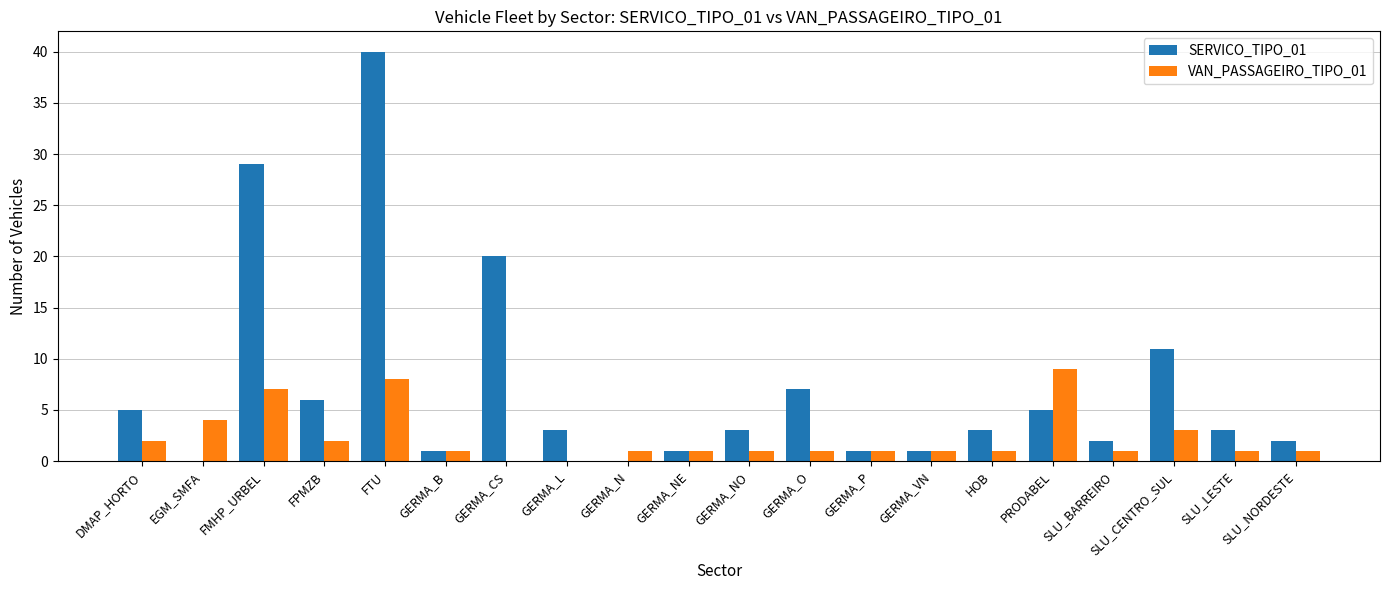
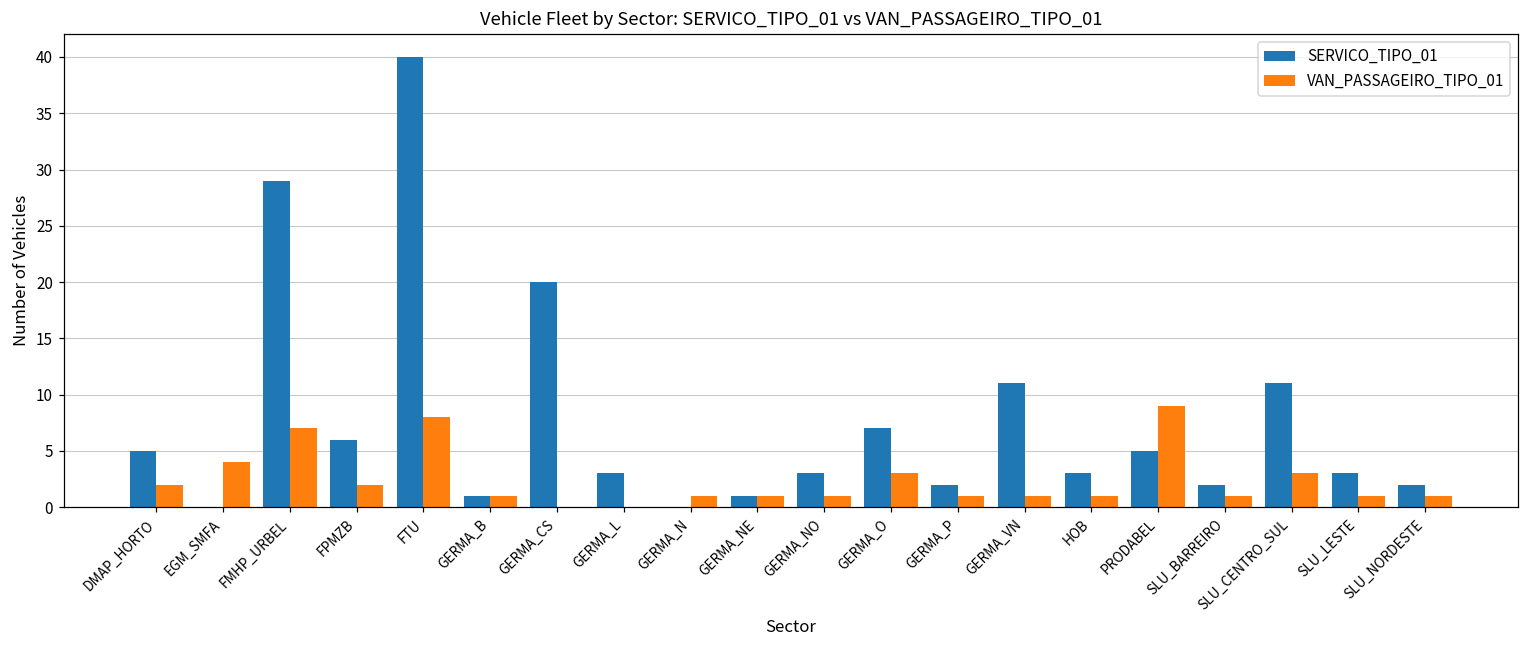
  {
    "SERVICO_TIPO_01": {
      "DMAP_HORTO": 5,
      "EGM_SMFA": 0,
      "FMHP_URBEL": 29,
      "FPMZB": 6,
      "FTU": 40,
      "GERMA_B": 1,
      "GERMA_CS": 20,
      "GERMA_L": 3,
      "GERMA_N": 0,
      "GERMA_NE": 1,
      "GERMA_NO": 3,
      "GERMA_O": 7,
-     "GERMA_P": 1,
-     "GERMA_VN": 1,
+     "GERMA_P": 2,
+     "GERMA_VN": 11,
      "HOB": 3,
      "PRODABEL": 5,
      "SLU_BARREIRO": 2,
      "SLU_CENTRO_SUL": 11,
      "SLU_LESTE": 3,
      "SLU_NORDESTE": 2
    },
    "VAN_PASSAGEIRO_TIPO_01": {
      "DMAP_HORTO": 2,
      "EGM_SMFA": 4,
      "FMHP_URBEL": 7,
      "FPMZB": 2,
      "FTU": 8,
      "GERMA_B": 1,
      "GERMA_CS": 0,
      "GERMA_L": 0,
      "GERMA_N": 1,
      "GERMA_NE": 1,
      "GERMA_NO": 1,
-     "GERMA_O": 1,
+     "GERMA_O": 3,
      "GERMA_P": 1,
      "GERMA_VN": 1,
      "HOB": 1,
      "PRODABEL": 9,
      "SLU_BARREIRO": 1,
      "SLU_CENTRO_SUL": 3,
      "SLU_LESTE": 1,
      "SLU_NORDESTE": 1
    }
  }
